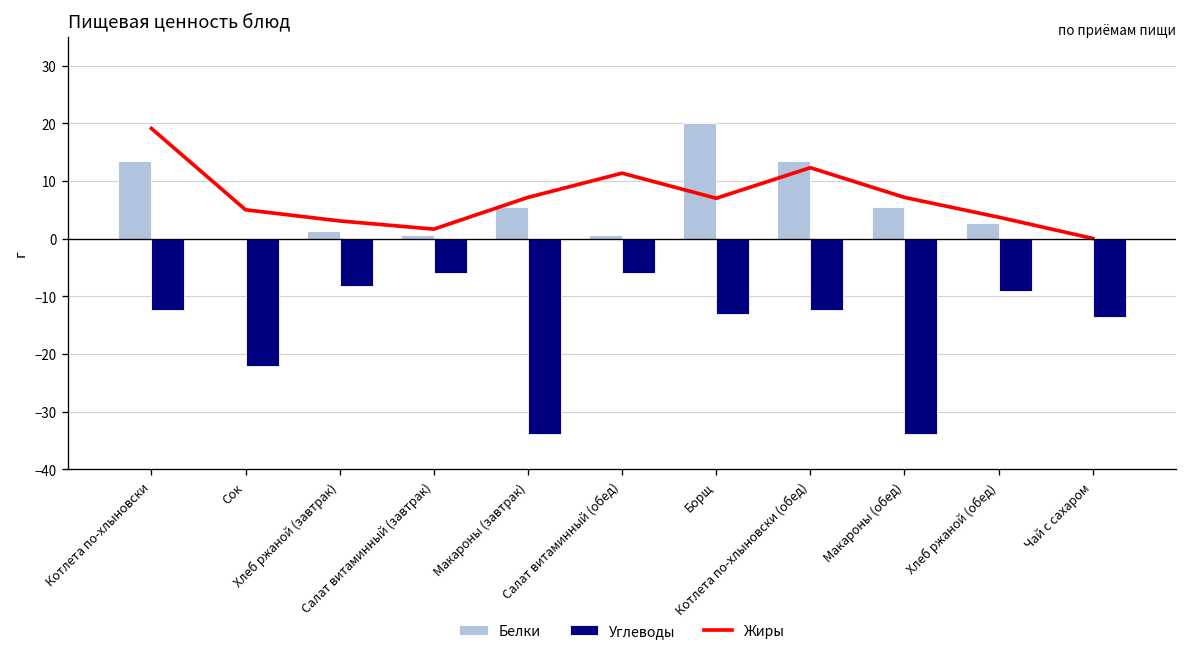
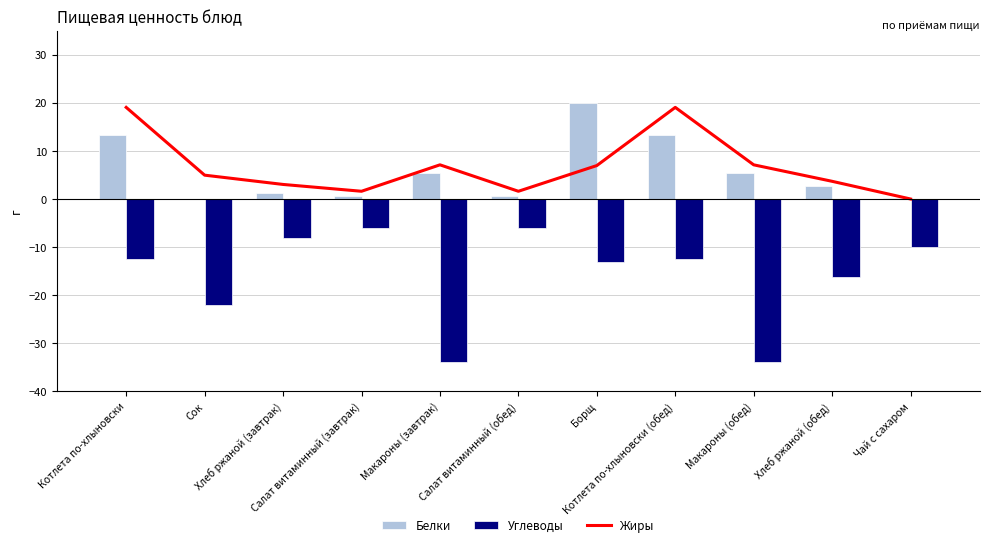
  {
    "Белки": {
      "Котлета по-хлыновски": 13,
      "Сок": 0,
      "Хлеб ржаной (завтрак)": 1,
      "Салат витаминный (завтрак)": 1,
      "Макароны (завтрак)": 6,
      "Салат витаминный (обед)": 1,
      "Борщ": 20,
      "Котлета по-хлыновски (обед)": 13,
      "Макароны (обед)": 6,
      "Хлеб ржаной (обед)": 3
    },
    "Жиры": {
      "Котлета по-хлыновски": 19,
      "Сок": 5,
      "Хлеб ржаной (завтрак)": 3,
      "Салат витаминный (завтрак)": 2,
      "Макароны (завтрак)": 7,
-     "Салат витаминный (обед)": 11,
+     "Салат витаминный (обед)": 2,
      "Борщ": 7,
-     "Котлета по-хлыновски (обед)": 12,
+     "Котлета по-хлыновски (обед)": 19,
      "Макароны (обед)": 7,
      "Хлеб ржаной (обед)": 4,
      "Чай с сахаром": 0
    },
    "Углеводы": {
      "Котлета по-хлыновски": -12,
      "Сок": -22,
      "Хлеб ржаной (завтрак)": -8,
      "Салат витаминный (завтрак)": -6,
      "Макароны (завтрак)": -34,
      "Салат витаминный (обед)": -6,
      "Борщ": -13,
      "Котлета по-хлыновски (обед)": -12,
      "Макароны (обед)": -34,
-     "Хлеб ржаной (обед)": -9,
-     "Чай с сахаром": -14
+     "Хлеб ржаной (обед)": -16,
+     "Чай с сахаром": -10
    }
  }
